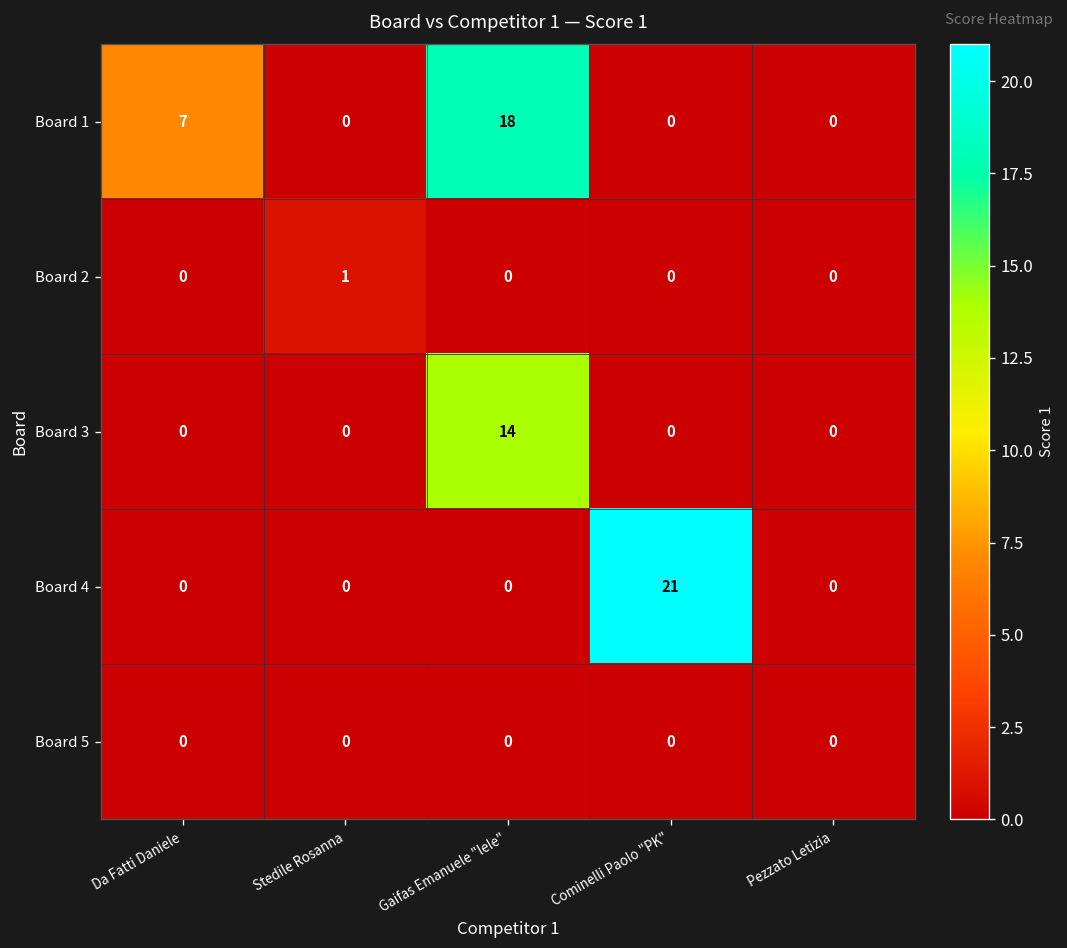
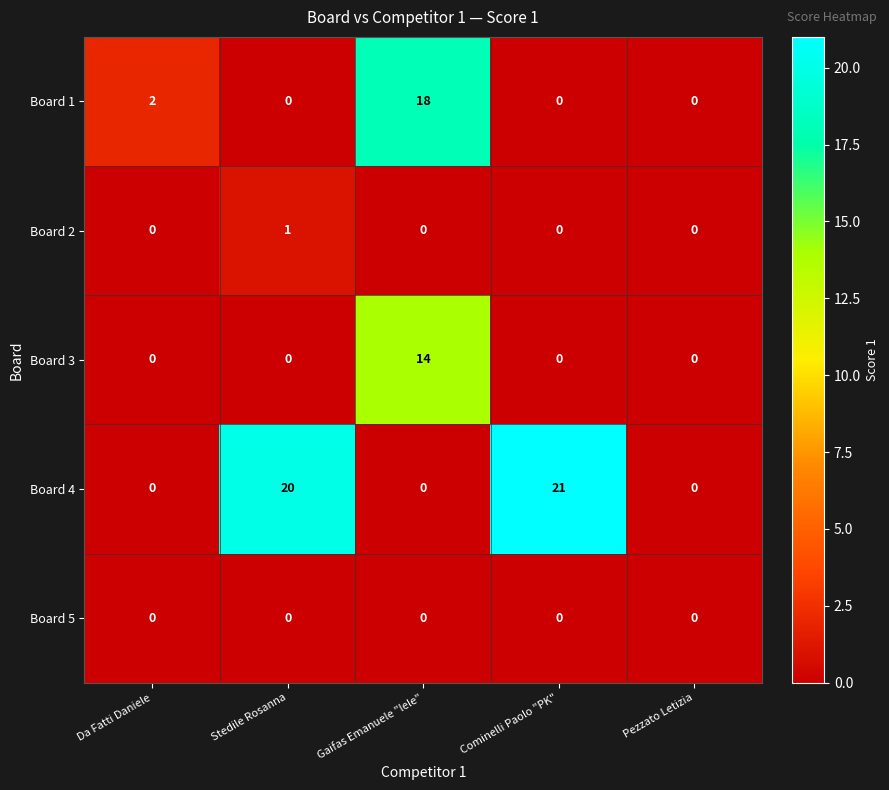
  {
    "Board 1": {
-     "Da Fatti Daniele": 7,
+     "Da Fatti Daniele": 2,
      "Stedile Rosanna": 0,
      "Gaifas Emanuele \"lele\"": 18,
      "Cominelli Paolo \"PK\"": 0,
      "Pezzato Letizia": 0
    },
    "Board 2": {
      "Da Fatti Daniele": 0,
      "Stedile Rosanna": 1,
      "Gaifas Emanuele \"lele\"": 0,
      "Cominelli Paolo \"PK\"": 0,
      "Pezzato Letizia": 0
    },
    "Board 3": {
      "Da Fatti Daniele": 0,
      "Stedile Rosanna": 0,
      "Gaifas Emanuele \"lele\"": 14,
      "Cominelli Paolo \"PK\"": 0,
      "Pezzato Letizia": 0
    },
    "Board 4": {
      "Da Fatti Daniele": 0,
-     "Stedile Rosanna": 0,
+     "Stedile Rosanna": 20,
      "Gaifas Emanuele \"lele\"": 0,
      "Cominelli Paolo \"PK\"": 21,
      "Pezzato Letizia": 0
    },
    "Board 5": {
      "Da Fatti Daniele": 0,
      "Stedile Rosanna": 0,
      "Gaifas Emanuele \"lele\"": 0,
      "Cominelli Paolo \"PK\"": 0,
      "Pezzato Letizia": 0
    }
  }
